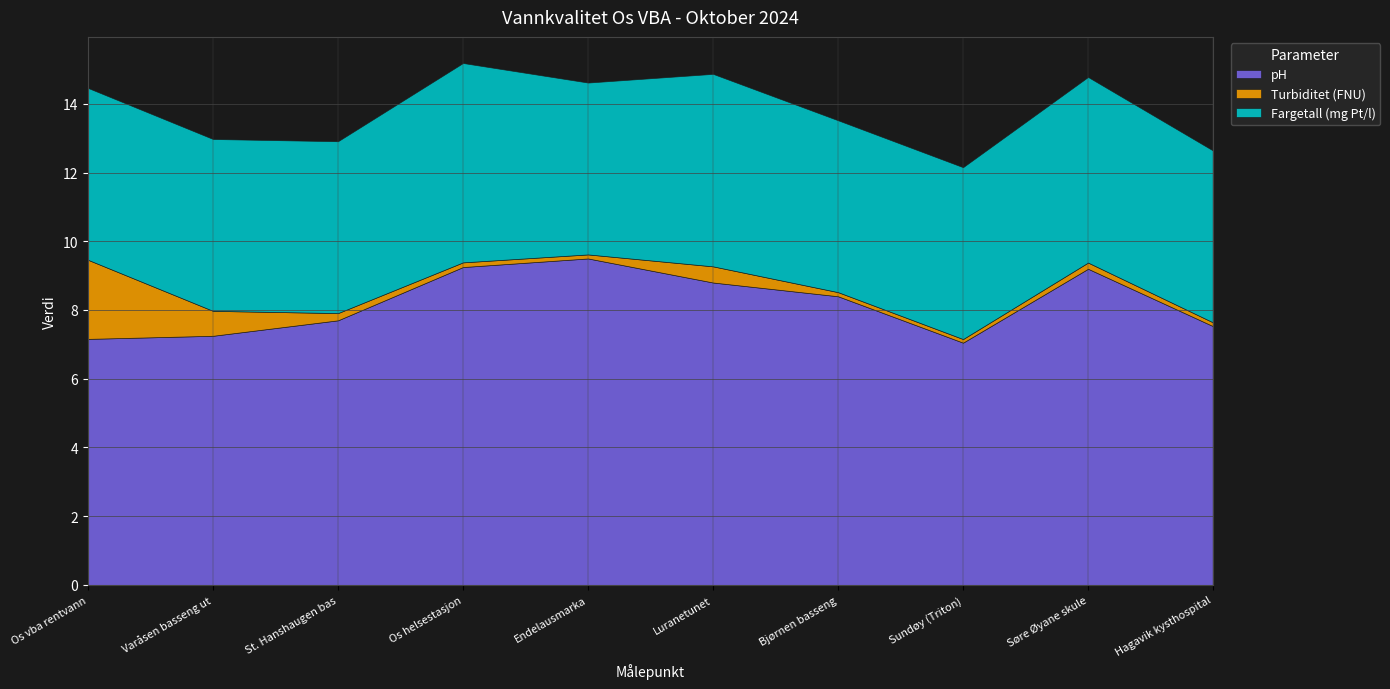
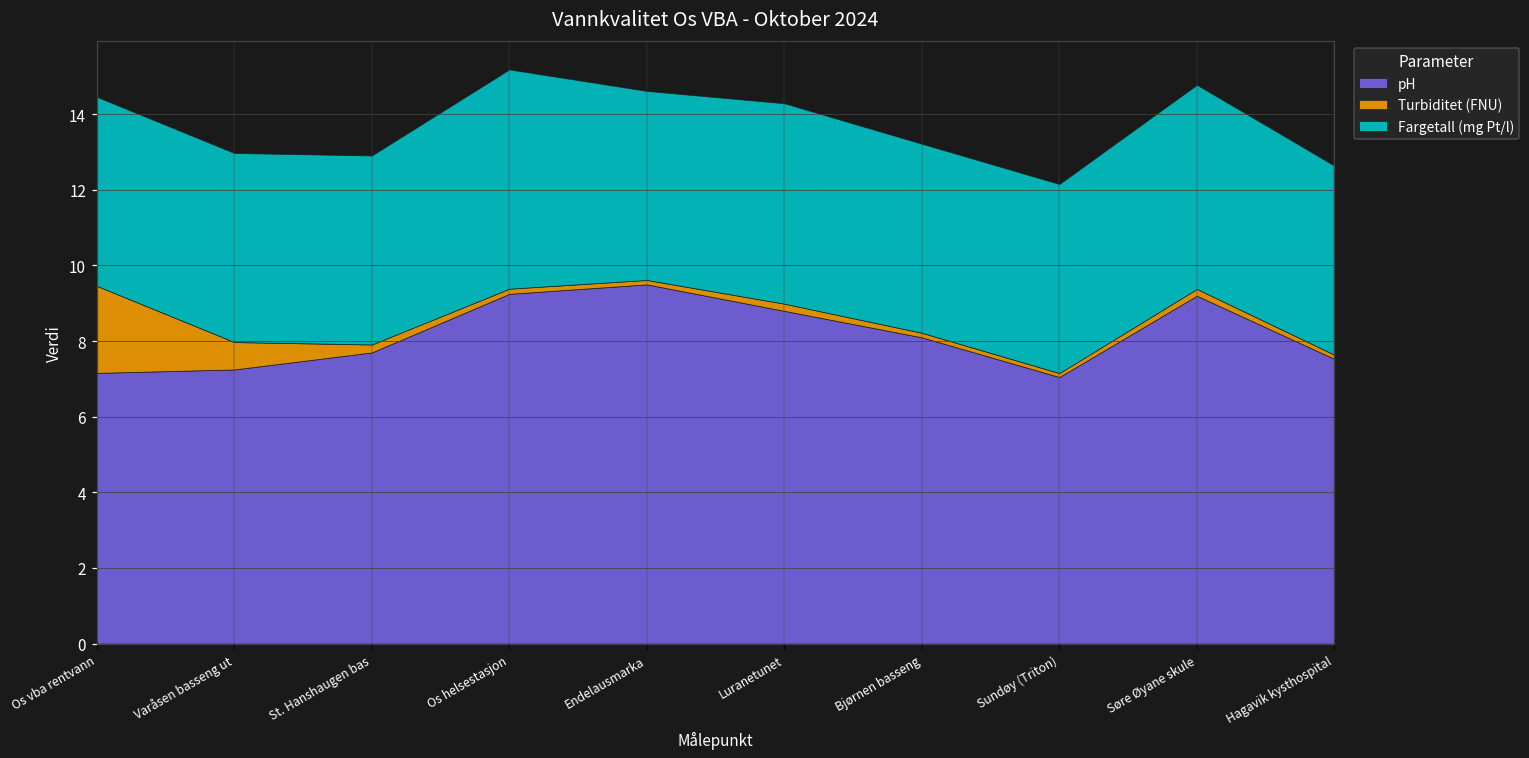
  {
    "pH": {
      "Os vba rentvann": 7.2,
      "Varåsen basseng ut": 7.3,
      "St. Hanshaugen bas": 7.7,
      "Os helsestasjon": 9.3,
      "Endelausmarka": 9.5,
      "Luranetunet": 8.8,
-     "Bjørnen basseng": 8.4,
+     "Bjørnen basseng": 8.1,
      "Sundøy (Triton)": 7.1,
      "Søre Øyane skule": 9.2,
      "Hagavik kysthospital": 7.5
    },
    "Turbiditet (FNU)": {
      "Os vba rentvann": 2.3,
      "Varåsen basseng ut": 0.7,
      "St. Hanshaugen bas": 0.2,
      "Os helsestasjon": 0.1,
      "Endelausmarka": 0.1,
-     "Luranetunet": 0.5,
+     "Luranetunet": 0.2,
      "Bjørnen basseng": 0.1,
      "Sundøy (Triton)": 0.1,
      "Søre Øyane skule": 0.2,
      "Hagavik kysthospital": 0.1
    },
    "Fargetall (mg Pt/l)": {
      "Os vba rentvann": 5.0,
      "Varåsen basseng ut": 5.0,
      "St. Hanshaugen bas": 5.0,
      "Os helsestasjon": 5.8,
      "Endelausmarka": 5.0,
-     "Luranetunet": 5.6,
+     "Luranetunet": 5.3,
      "Bjørnen basseng": 5.0,
      "Sundøy (Triton)": 5.0,
      "Søre Øyane skule": 5.4,
      "Hagavik kysthospital": 5.0
    }
  }
